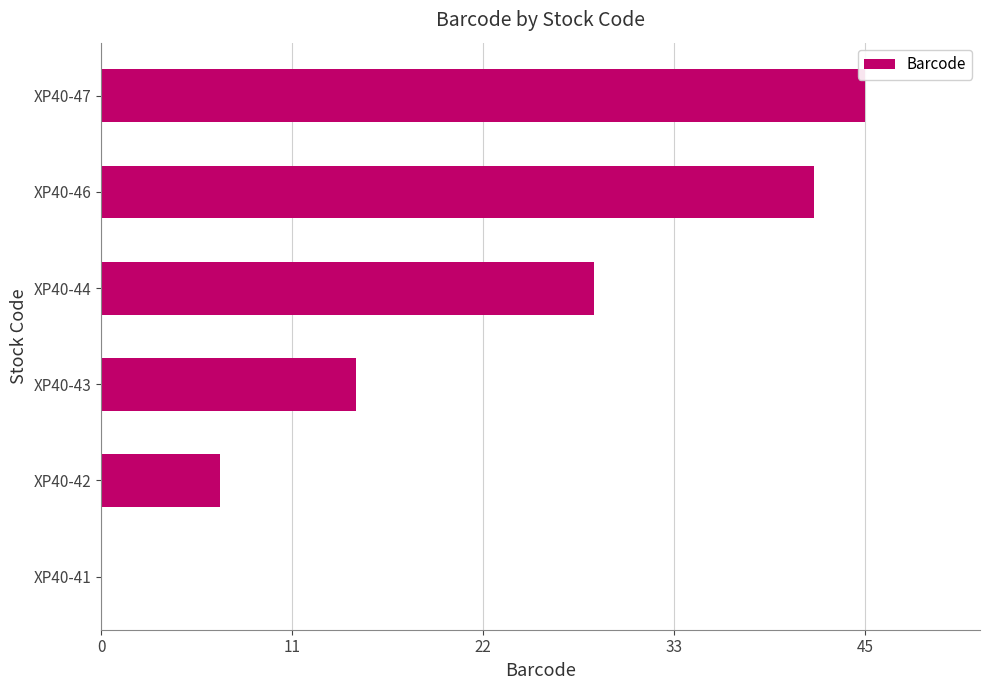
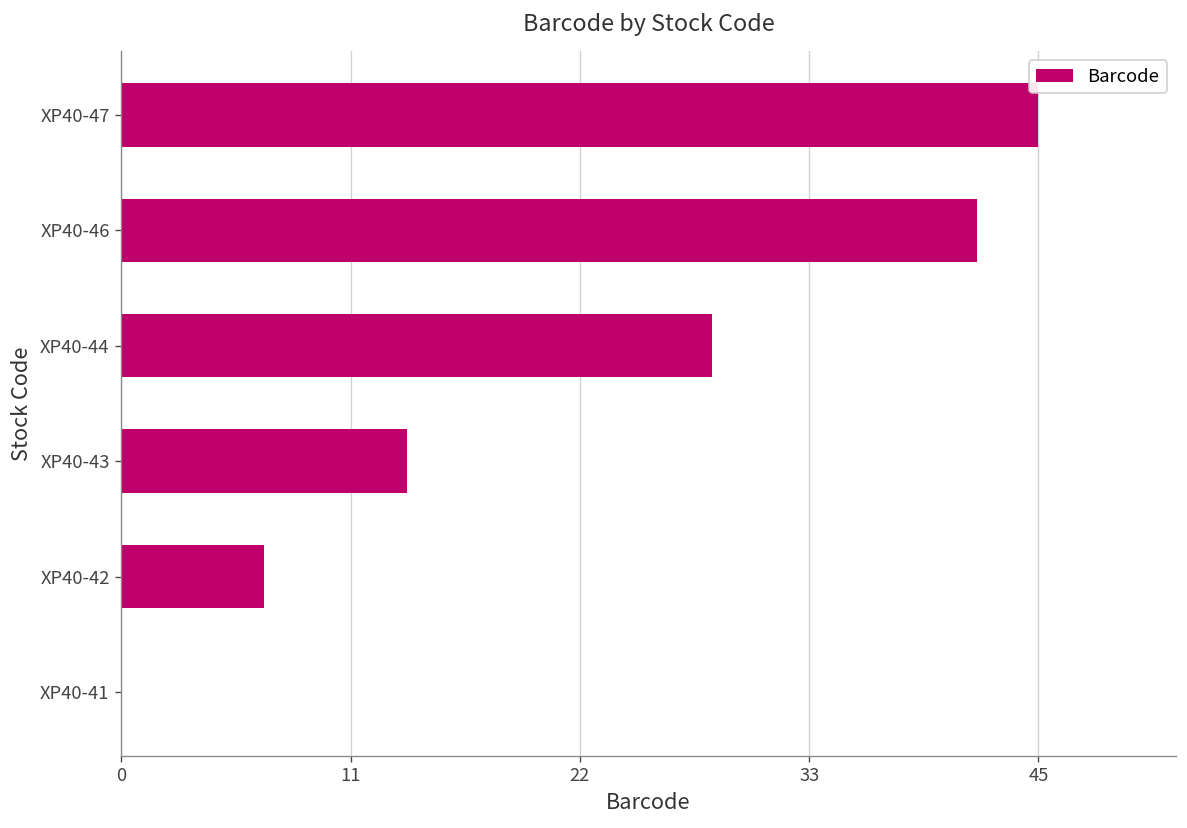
  {
    "XP40-47": 45.0,
    "XP40-46": 42.0,
    "XP40-44": 29.0,
-   "XP40-43": 15.0,
+   "XP40-43": 14.0,
    "XP40-42": 7.0,
    "XP40-41": 0.0
  }
